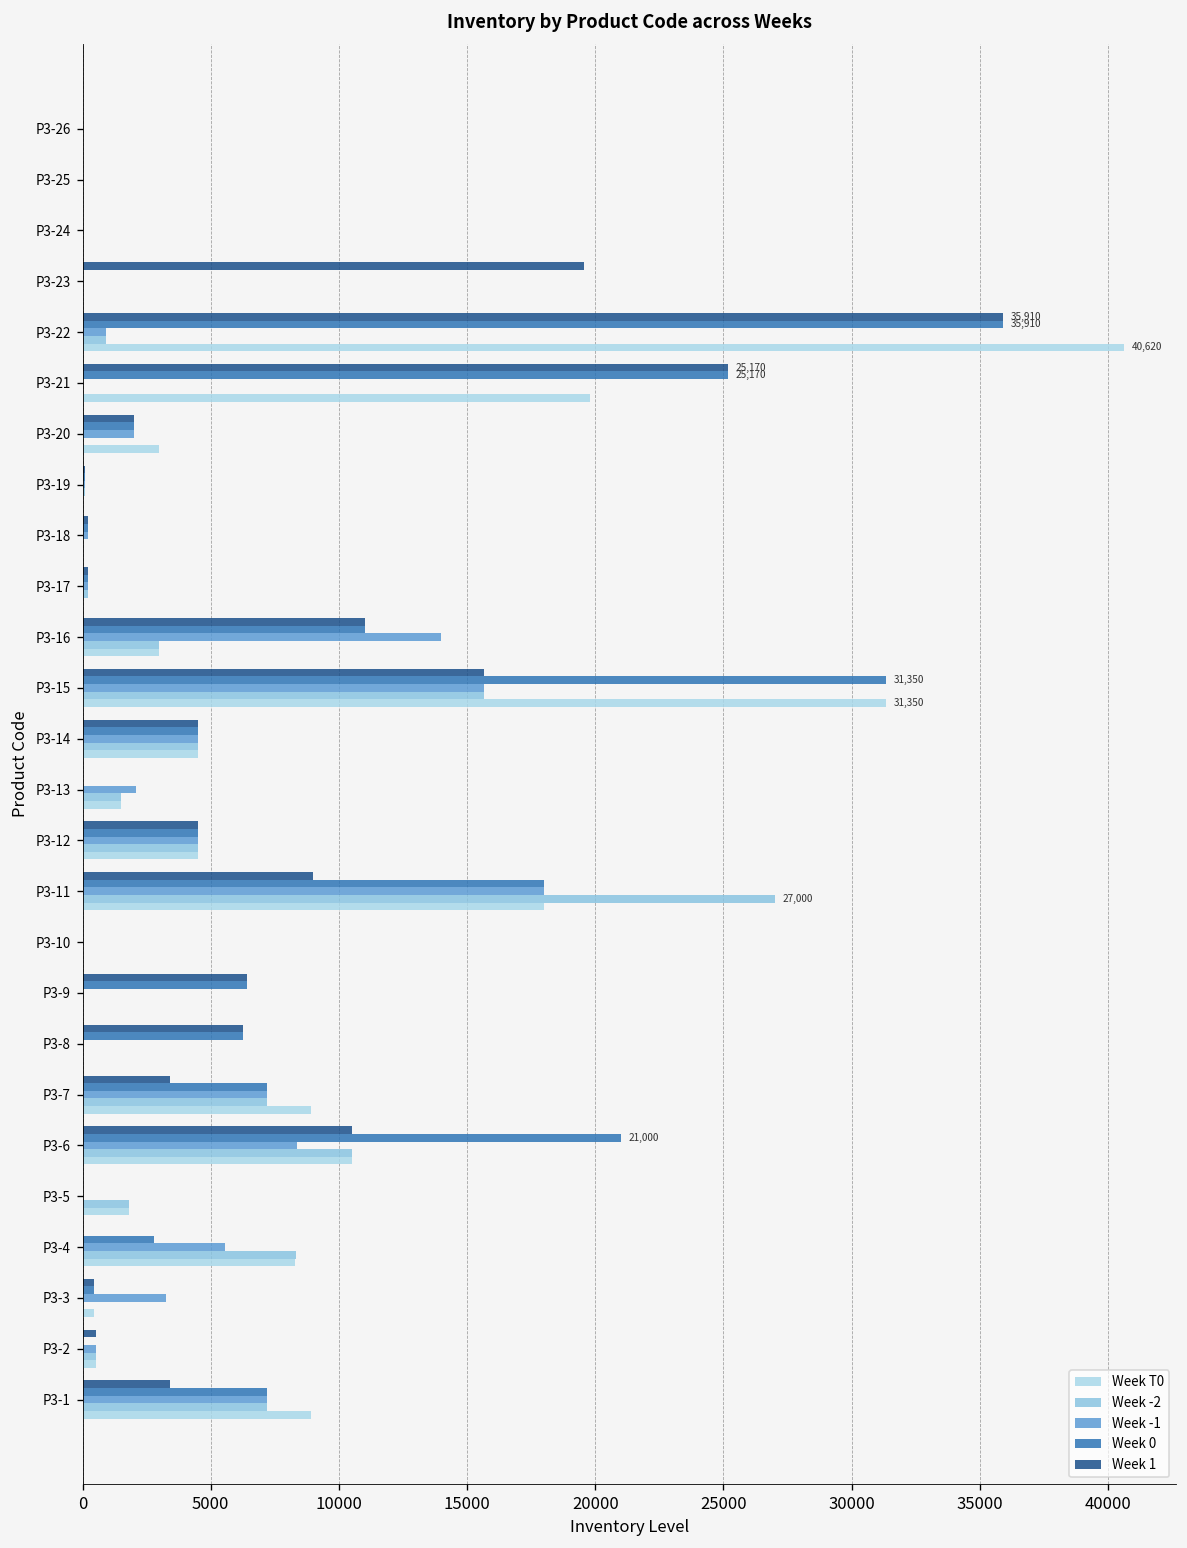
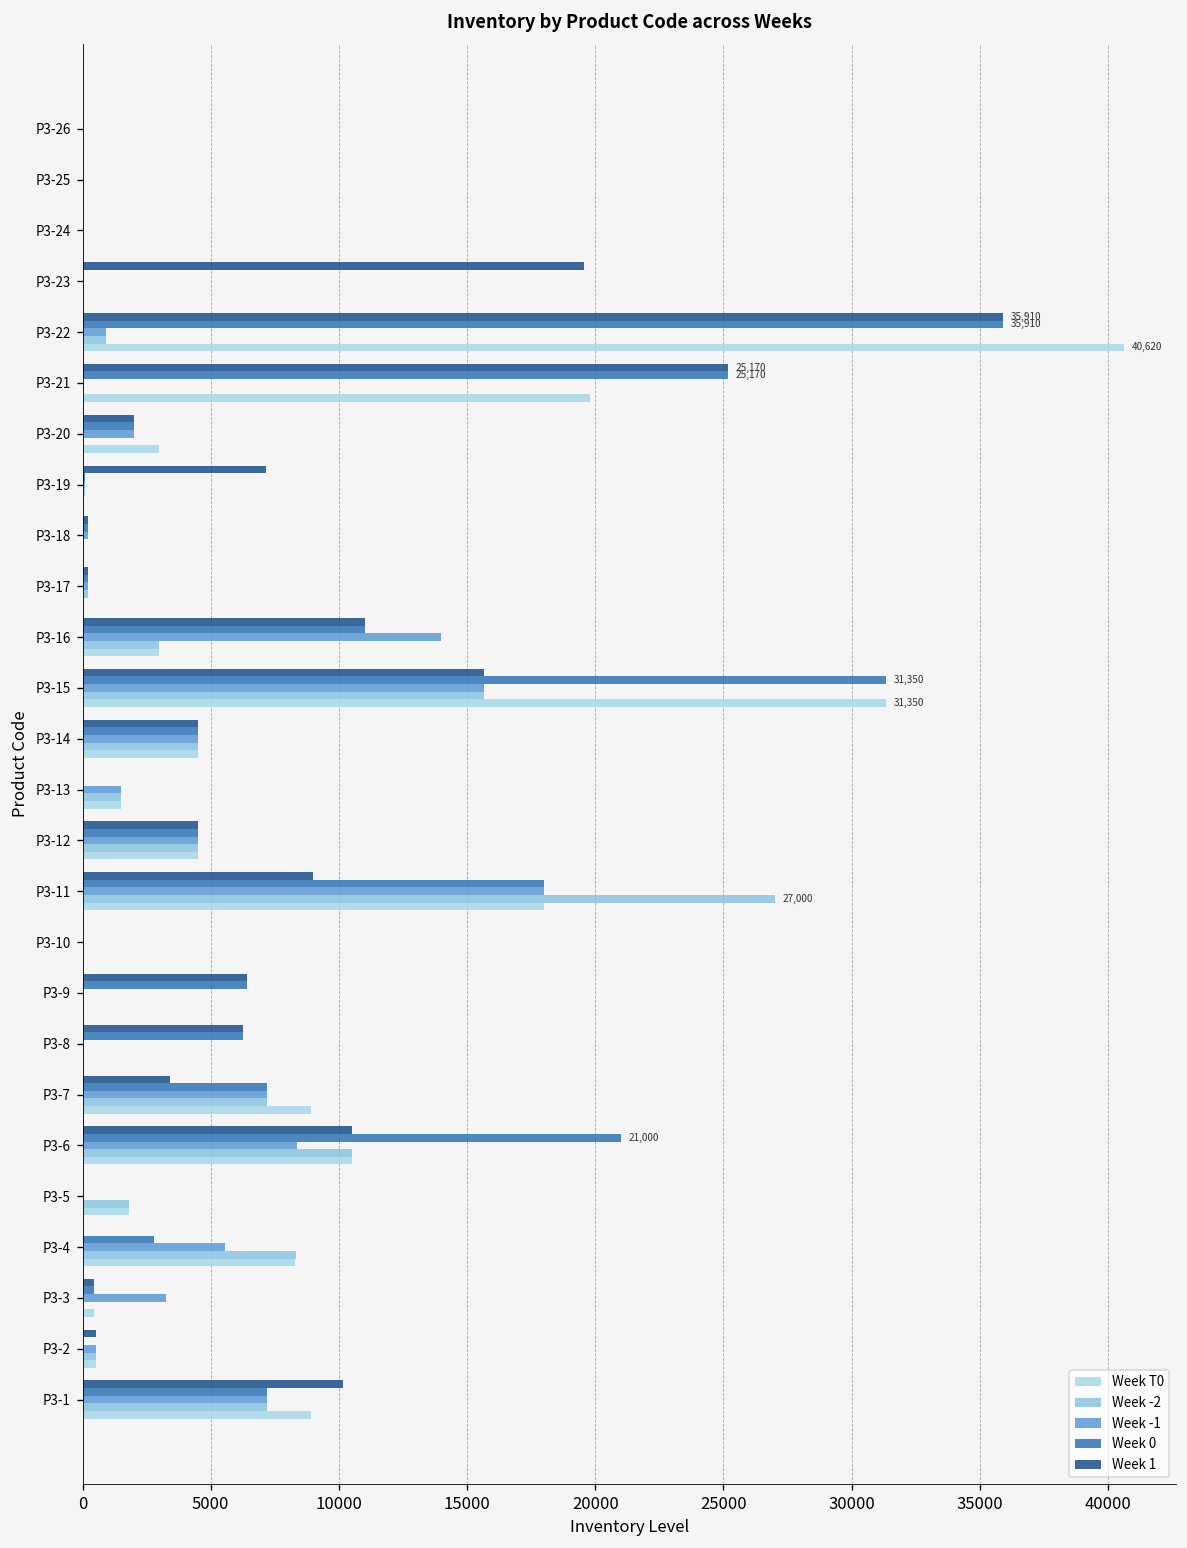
  {
    "Week -1": {
      "P3-26": "0",
      "P3-25": "0",
      "P3-24": "0",
      "P3-23": "0",
      "P3-22": "900",
      "P3-21": "0",
      "P3-20": "2000",
      "P3-18": "200",
      "P3-17": "200",
      "P3-16": "14000",
      "P3-15": "15700",
      "P3-14": "4500",
-     "P3-13": "2100",
+     "P3-13": "1500",
      "P3-12": "4500",
      "P3-11": "18000",
      "P3-10": "0",
      "P3-9": "0",
      "P3-8": "0",
      "P3-7": "7200",
      "P3-6": "8400",
      "P3-5": "0",
      "P3-4": "5600",
      "P3-3": "3300",
      "P3-2": "500",
      "P3-1": "7200"
    },
    "Week 0": {
      "P3-15": "31,350",
      "P3-6": "21,000"
    },
    "Week 1": {
      "P3-26": "0",
      "P3-25": "0",
      "P3-24": "0",
      "P3-23": "19500",
      "P3-20": "2000",
-     "P3-19": "100",
+     "P3-19": "7200",
      "P3-18": "200",
      "P3-17": "200",
      "P3-16": "11000",
      "P3-15": "15700",
      "P3-14": "4500",
      "P3-13": "0",
      "P3-12": "4500",
      "P3-11": "9000",
      "P3-10": "0",
      "P3-9": "6400",
      "P3-8": "6300",
      "P3-7": "3400",
      "P3-6": "10500",
      "P3-5": "0",
      "P3-4": "0",
      "P3-3": "400",
      "P3-2": "500",
-     "P3-1": "3400"
+     "P3-1": "10100"
    }
  }
